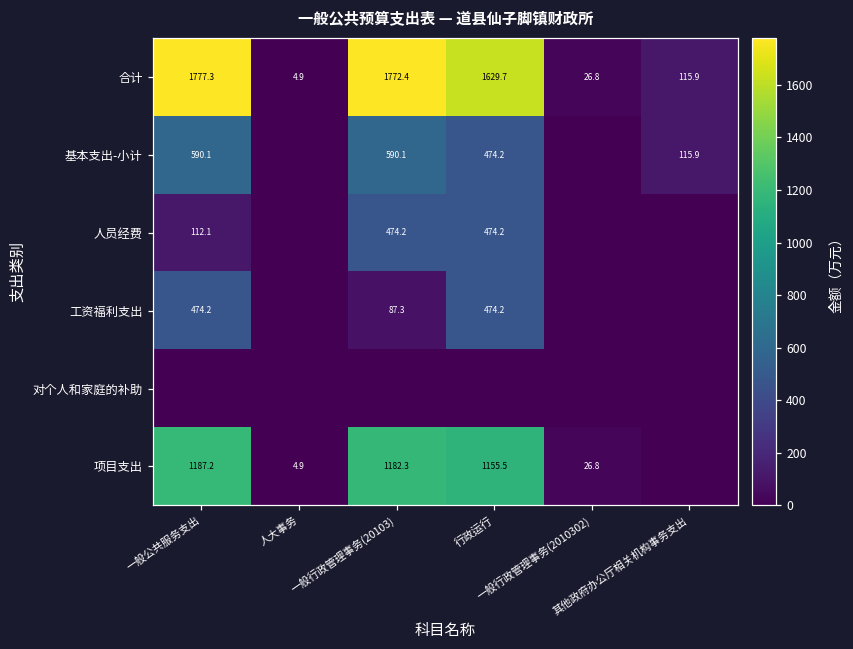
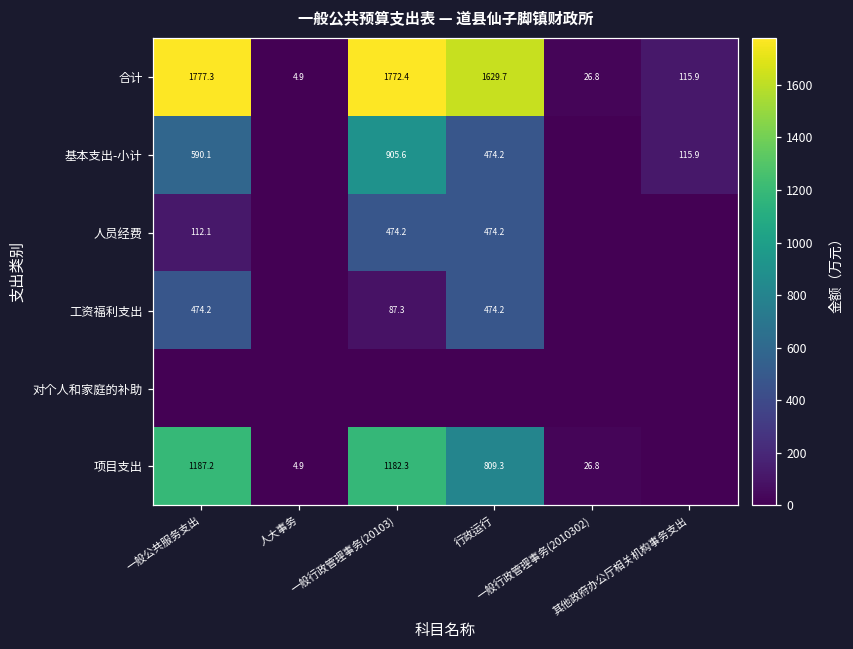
  {
    "合计": {
      "一般公共服务支出": 1777.3,
      "人大事务": 4.9,
      "一般行政管理事务(20103)": 1772.4,
      "行政运行": 1629.7,
      "一般行政管理事务(2010302)": 26.8,
      "其他政府办公厅相关机构事务支出": 115.9
    },
    "基本支出-小计": {
      "一般公共服务支出": 590.1,
-     "一般行政管理事务(20103)": 590.1,
+     "一般行政管理事务(20103)": 905.6,
      "行政运行": 474.2,
      "其他政府办公厅相关机构事务支出": 115.9
    },
    "人员经费": {
      "一般公共服务支出": 112.1,
      "一般行政管理事务(20103)": 474.2,
      "行政运行": 474.2
    },
    "工资福利支出": {
      "一般公共服务支出": 474.2,
      "一般行政管理事务(20103)": 87.3,
      "行政运行": 474.2
    },
    "项目支出": {
      "一般公共服务支出": 1187.2,
      "人大事务": 4.9,
      "一般行政管理事务(20103)": 1182.3,
-     "行政运行": 1155.5,
+     "行政运行": 809.3,
      "一般行政管理事务(2010302)": 26.8
    }
  }
